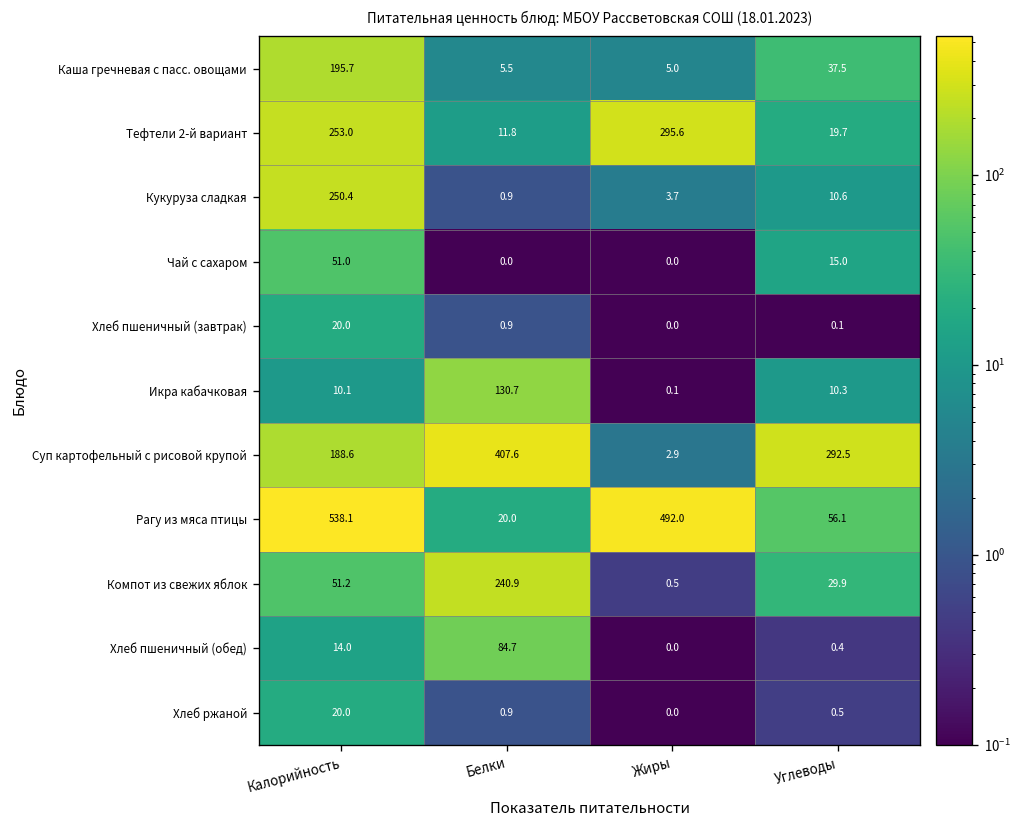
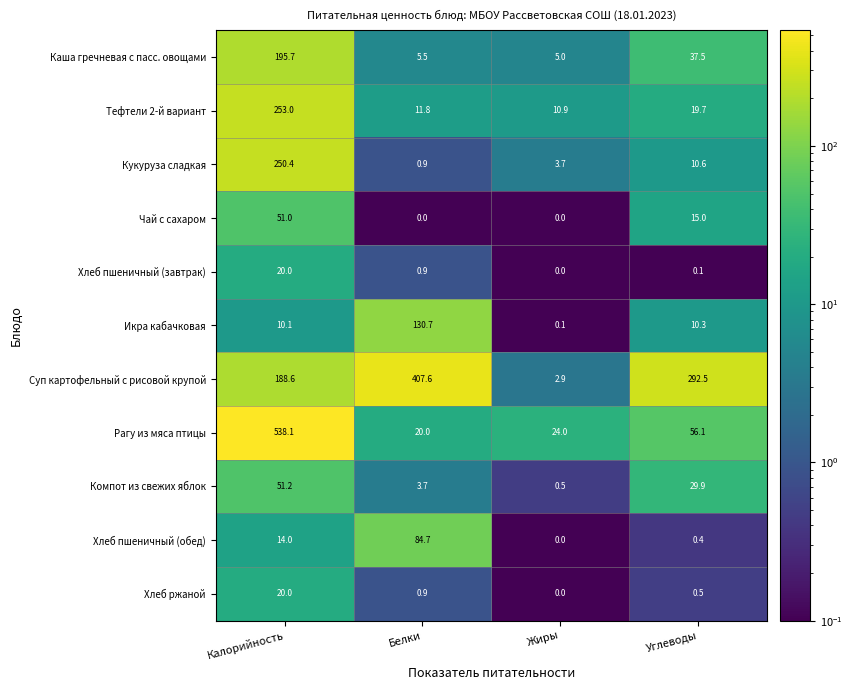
  {
    "Каша гречневая с пасс. овощами": {
      "Калорийность": 195.7,
      "Белки": 5.5,
      "Жиры": 5.0,
      "Углеводы": 37.5
    },
    "Тефтели 2-й вариант": {
      "Калорийность": 253.0,
      "Белки": 11.8,
-     "Жиры": 295.6,
+     "Жиры": 10.9,
      "Углеводы": 19.7
    },
    "Кукуруза сладкая": {
      "Калорийность": 250.4,
      "Белки": 0.9,
      "Жиры": 3.7,
      "Углеводы": 10.6
    },
    "Чай с сахаром": {
      "Калорийность": 51.0,
      "Белки": 0.0,
      "Жиры": 0.0,
      "Углеводы": 15.0
    },
    "Хлеб пшеничный (завтрак)": {
      "Калорийность": 20.0,
      "Белки": 0.9,
      "Жиры": 0.0,
      "Углеводы": 0.1
    },
    "Икра кабачковая": {
      "Калорийность": 10.1,
      "Белки": 130.7,
      "Жиры": 0.1,
      "Углеводы": 10.3
    },
    "Суп картофельный с рисовой крупой": {
      "Калорийность": 188.6,
      "Белки": 407.6,
      "Жиры": 2.9,
      "Углеводы": 292.5
    },
    "Рагу из мяса птицы": {
      "Калорийность": 538.1,
      "Белки": 20.0,
-     "Жиры": 492.0,
+     "Жиры": 24.0,
      "Углеводы": 56.1
    },
    "Компот из свежих яблок": {
      "Калорийность": 51.2,
-     "Белки": 240.9,
+     "Белки": 3.7,
      "Жиры": 0.5,
      "Углеводы": 29.9
    },
    "Хлеб пшеничный (обед)": {
      "Калорийность": 14.0,
      "Белки": 84.7,
      "Жиры": 0.0,
      "Углеводы": 0.4
    },
    "Хлеб ржаной": {
      "Калорийность": 20.0,
      "Белки": 0.9,
      "Жиры": 0.0,
      "Углеводы": 0.5
    }
  }
